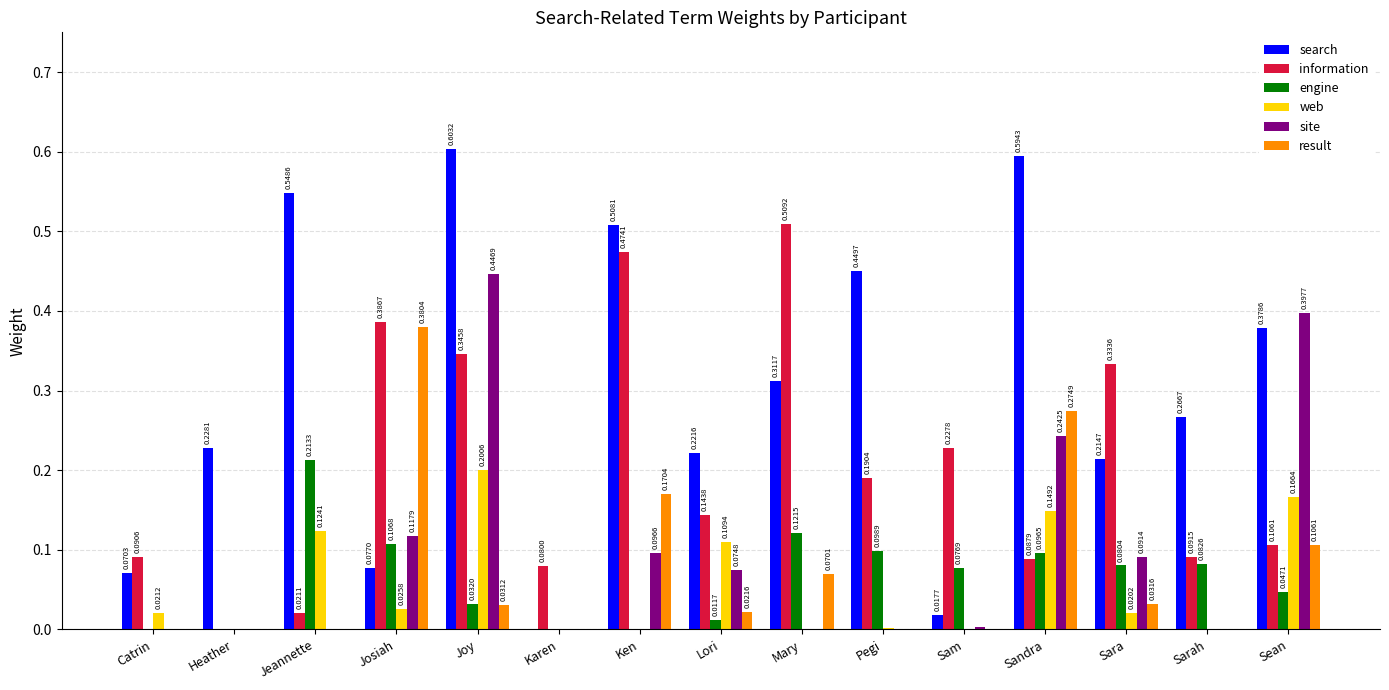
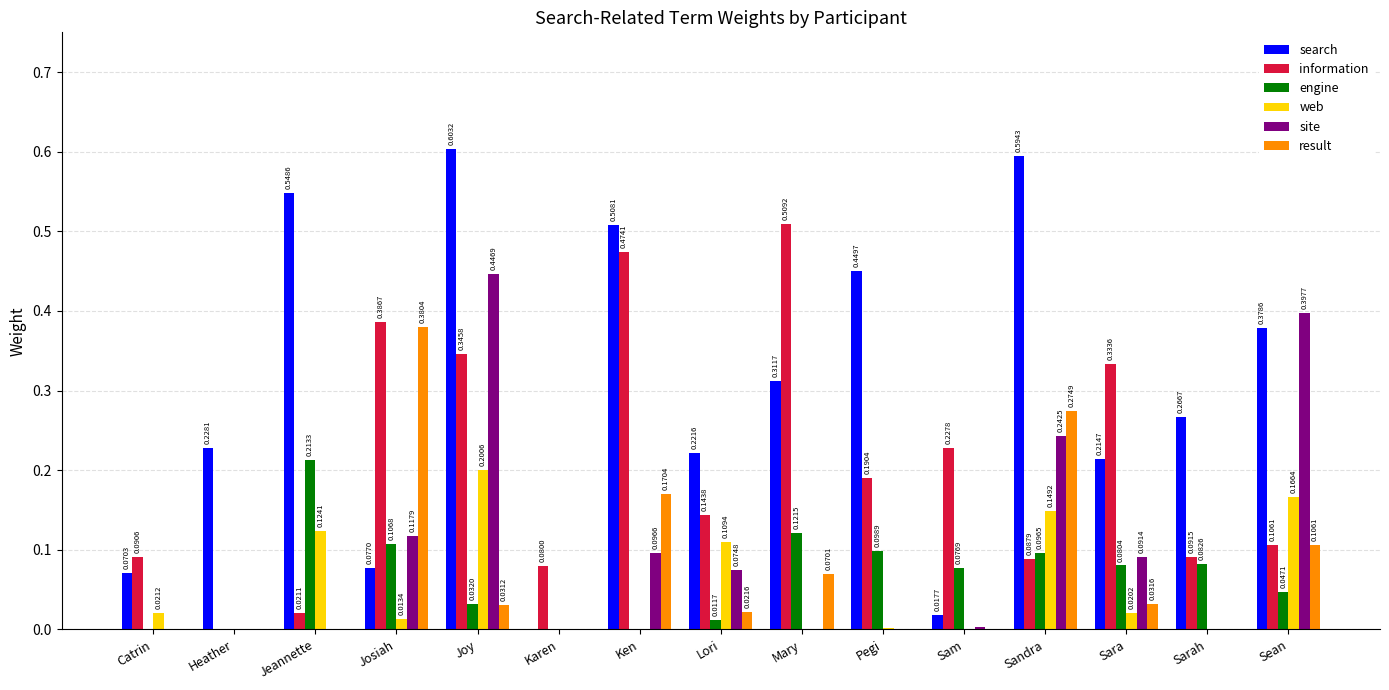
  {
    "search": {
      "Catrin": 0.0703,
      "Heather": 0.2281,
      "Jeannette": 0.5486,
      "Josiah": 0.0770,
      "Joy": 0.6032,
      "Ken": 0.5081,
      "Lori": 0.2216,
      "Mary": 0.3117,
      "Pegi": 0.4497,
      "Sam": 0.0177,
      "Sandra": 0.5943,
      "Sara": 0.2147,
      "Sarah": 0.2667,
      "Sean": 0.3786
    },
    "information": {
      "Catrin": 0.0906,
      "Jeannette": 0.0211,
      "Josiah": 0.3867,
      "Joy": 0.3458,
      "Karen": 0.0800,
      "Ken": 0.4741,
      "Lori": 0.1438,
      "Mary": 0.5092,
      "Pegi": 0.1904,
      "Sam": 0.2278,
      "Sandra": 0.0879,
      "Sara": 0.3336,
      "Sarah": 0.0915,
      "Sean": 0.1061
    },
    "engine": {
      "Jeannette": 0.2133,
      "Josiah": 0.1068,
      "Joy": 0.0320,
      "Lori": 0.0117,
      "Mary": 0.1215,
      "Pegi": 0.0989,
      "Sam": 0.0769,
      "Sandra": 0.0965,
      "Sara": 0.0804,
      "Sarah": 0.0826,
      "Sean": 0.0471
    },
    "web": {
      "Catrin": 0.0212,
      "Jeannette": 0.1241,
-     "Josiah": 0.0258,
+     "Josiah": 0.0134,
      "Joy": 0.2006,
      "Lori": 0.1094,
      "Sandra": 0.1492,
      "Sara": 0.0202,
      "Sean": 0.1664
    },
    "site": {
      "Josiah": 0.1179,
      "Joy": 0.4469,
      "Ken": 0.0966,
      "Lori": 0.0748,
      "Sandra": 0.2425,
      "Sara": 0.0914,
      "Sean": 0.3977
    },
    "result": {
      "Josiah": 0.3804,
      "Joy": 0.0312,
      "Ken": 0.1704,
      "Lori": 0.0216,
      "Mary": 0.0701,
      "Sandra": 0.2749,
      "Sara": 0.0316,
      "Sean": 0.1061
    }
  }
